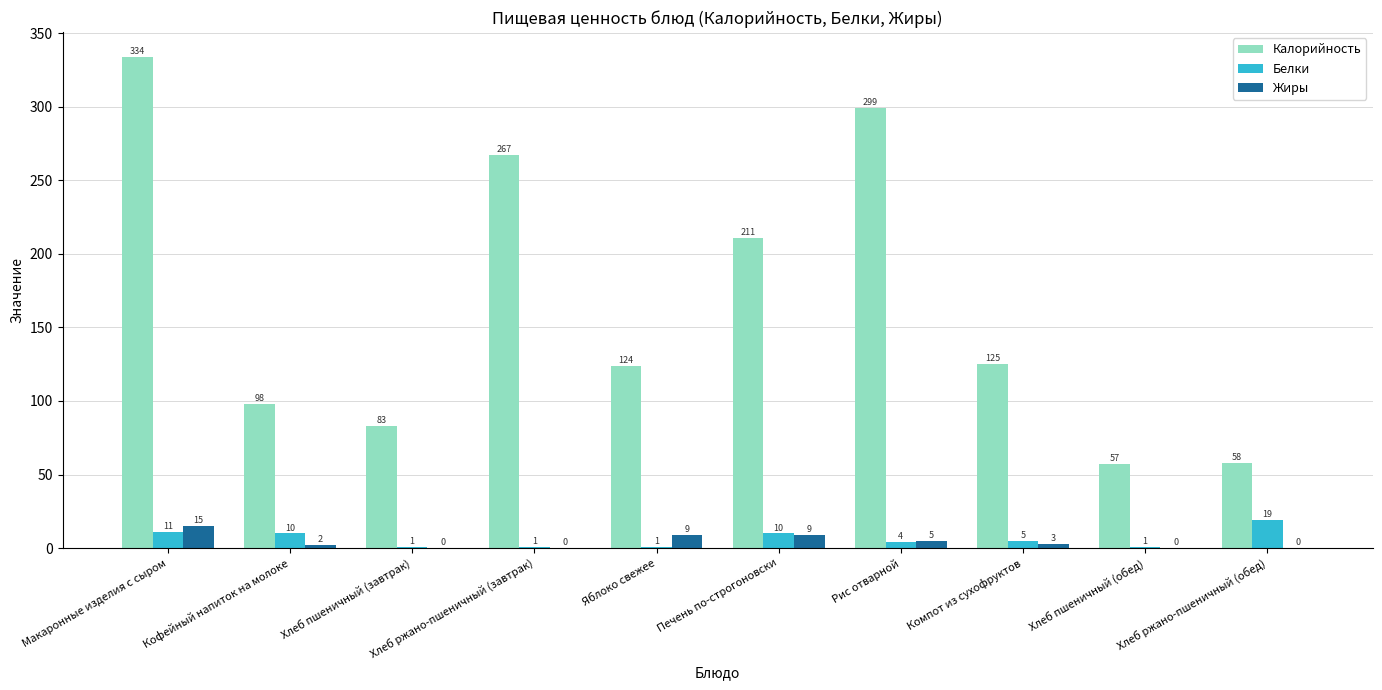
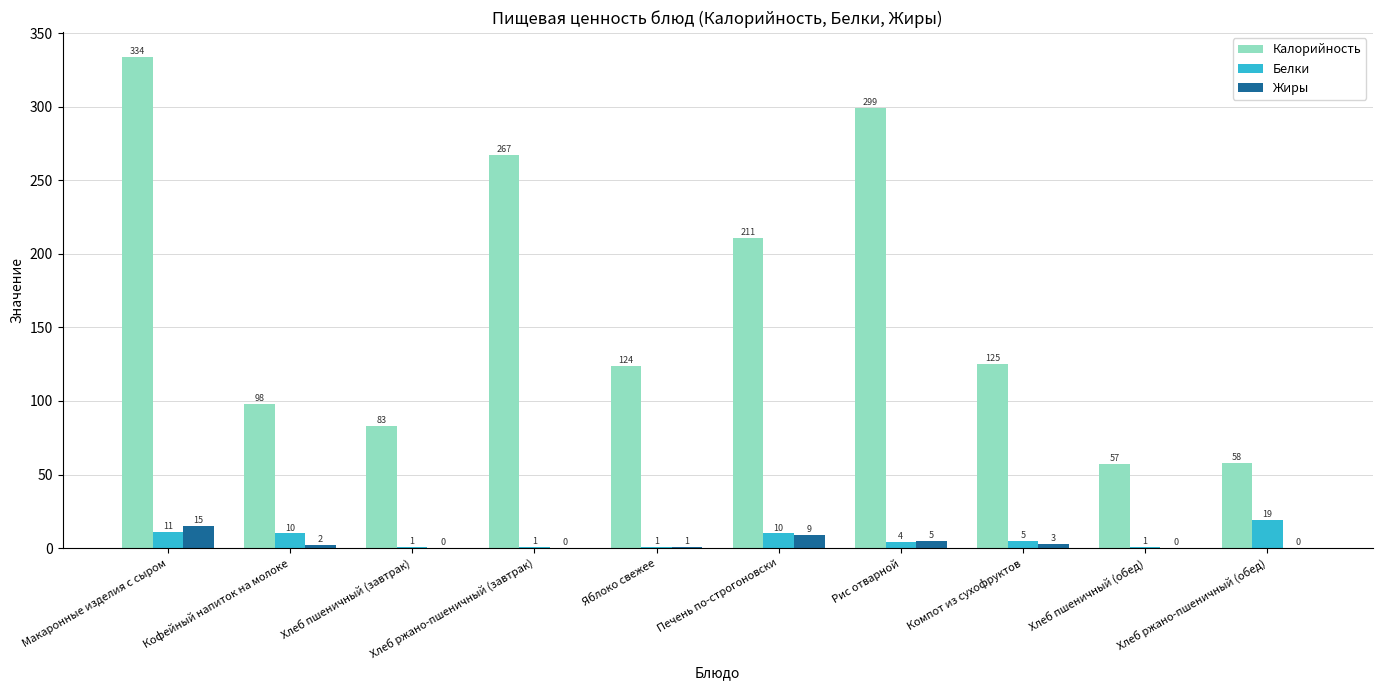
  {
    "Калорийность": {
      "Макаронные изделия с сыром": 334,
      "Кофейный напиток на молоке": 98,
      "Хлеб пшеничный (завтрак)": 83,
      "Хлеб ржано-пшеничный (завтрак)": 267,
      "Яблоко свежее": 124,
      "Печень по-строгоновски": 211,
      "Рис отварной": 299,
      "Компот из сухофруктов": 125,
      "Хлеб пшеничный (обед)": 57,
      "Хлеб ржано-пшеничный (обед)": 58
    },
    "Белки": {
      "Макаронные изделия с сыром": 11,
      "Кофейный напиток на молоке": 10,
      "Хлеб пшеничный (завтрак)": 1,
      "Хлеб ржано-пшеничный (завтрак)": 1,
      "Яблоко свежее": 1,
      "Печень по-строгоновски": 10,
      "Рис отварной": 4,
      "Компот из сухофруктов": 5,
      "Хлеб пшеничный (обед)": 1,
      "Хлеб ржано-пшеничный (обед)": 19
    },
    "Жиры": {
      "Макаронные изделия с сыром": 15,
      "Кофейный напиток на молоке": 2,
      "Хлеб пшеничный (завтрак)": 0,
      "Хлеб ржано-пшеничный (завтрак)": 0,
-     "Яблоко свежее": 9,
+     "Яблоко свежее": 1,
      "Печень по-строгоновски": 9,
      "Рис отварной": 5,
      "Компот из сухофруктов": 3,
      "Хлеб пшеничный (обед)": 0,
      "Хлеб ржано-пшеничный (обед)": 0
    }
  }
